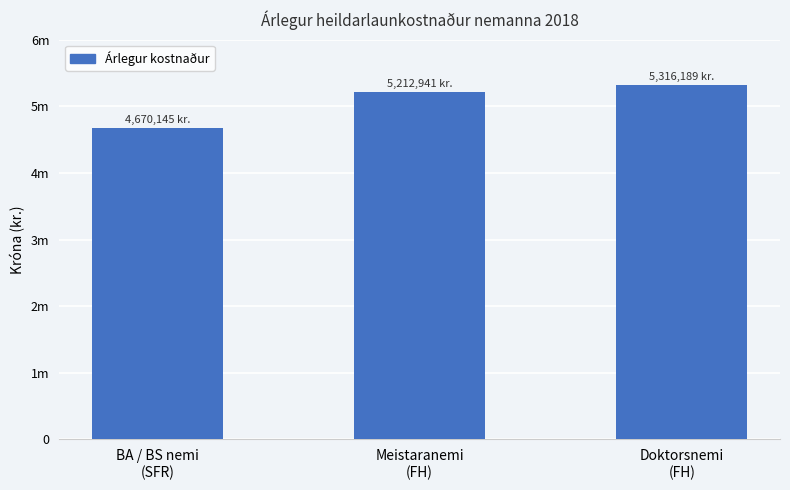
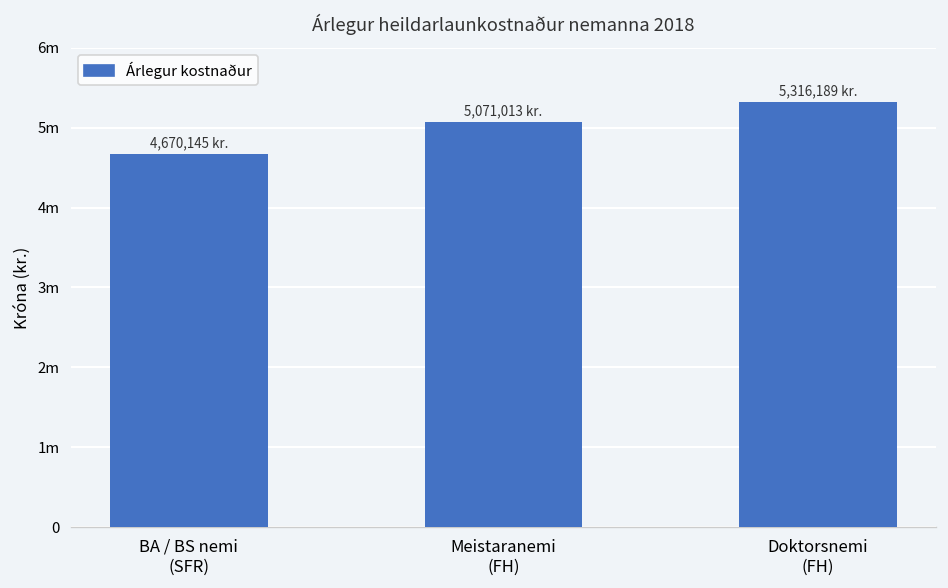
  {
    "BA / BS nemi (SFR)": "4,670,145",
-   "Meistaranemi (FH)": "5,212,941",
+   "Meistaranemi (FH)": "5,071,013",
    "Doktorsnemi (FH)": "5,316,189"
  }
